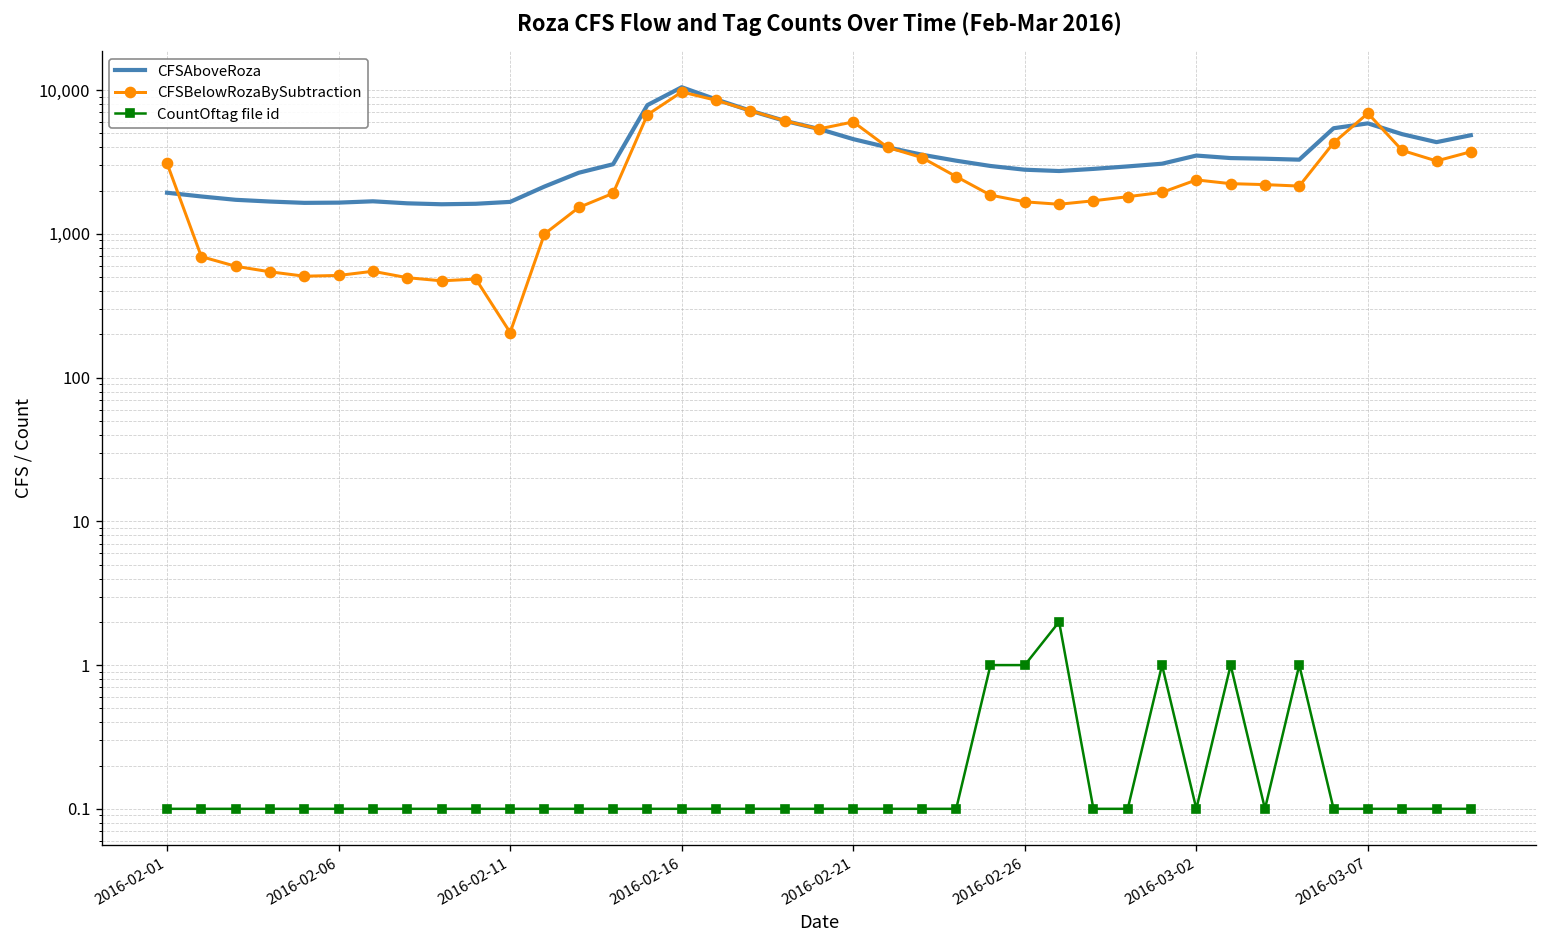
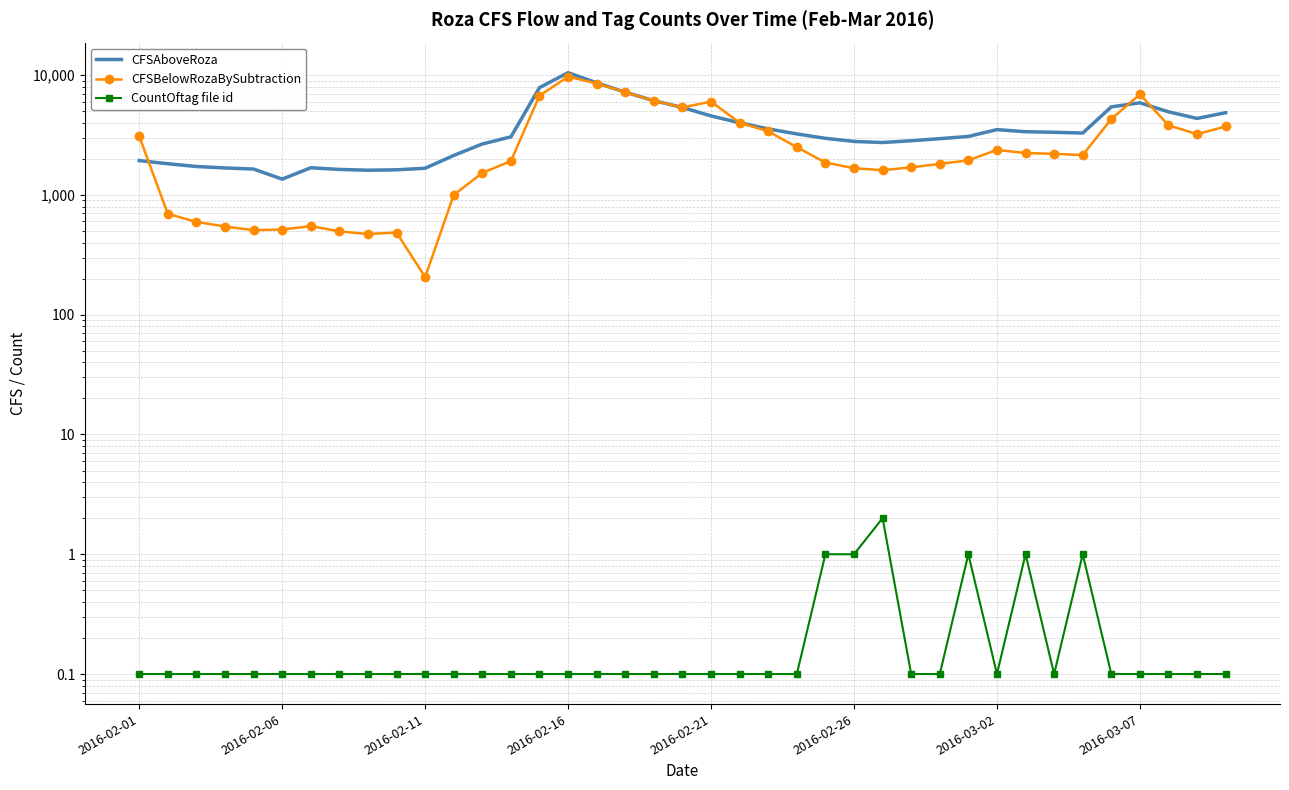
  {
    "CFSAboveRoza": {
      "2016-02-01": "1,900",
-     "2016-02-06": "1,600",
+     "2016-02-06": "1,400",
      "2016-02-11": "1,700",
      "2016-02-16": "10,000",
      "2016-02-21": "4,600",
      "2016-02-26": "2,800",
      "2016-03-02": "3,500",
      "2016-03-07": "6,000"
    },
    "CFSBelowRozaBySubtraction": {
      "2016-02-01": "3,100",
      "2016-02-06": "510",
      "2016-02-11": "210",
      "2016-02-16": "10,000",
      "2016-02-21": "6,000",
      "2016-02-26": "1,700",
      "2016-03-02": "2,400",
      "2016-03-07": "7,000"
    },
    "CountOftag file id": {
      "2016-02-01": "0.10",
      "2016-02-06": "0.10",
      "2016-02-11": "0.10",
      "2016-02-16": "0.10",
      "2016-02-21": "0.10",
      "2016-02-26": "1",
      "2016-03-02": "0.10",
      "2016-03-07": "0.10"
    }
  }
